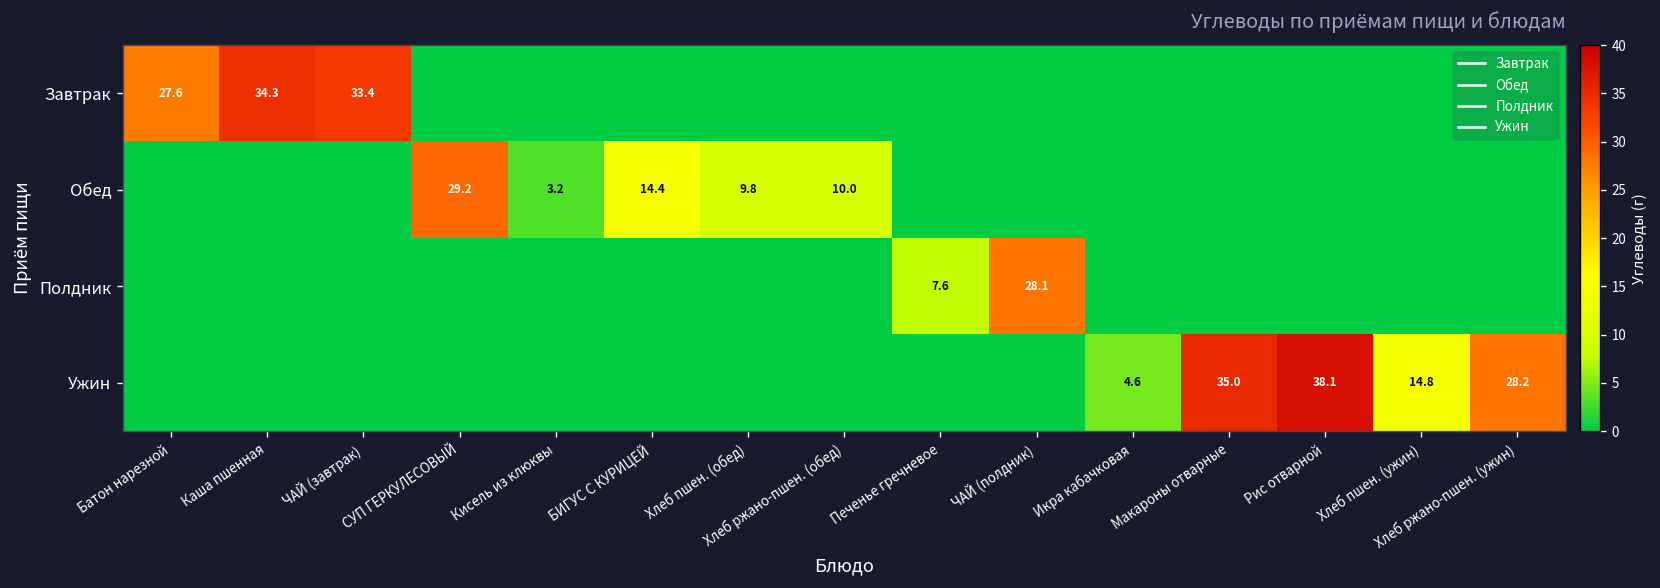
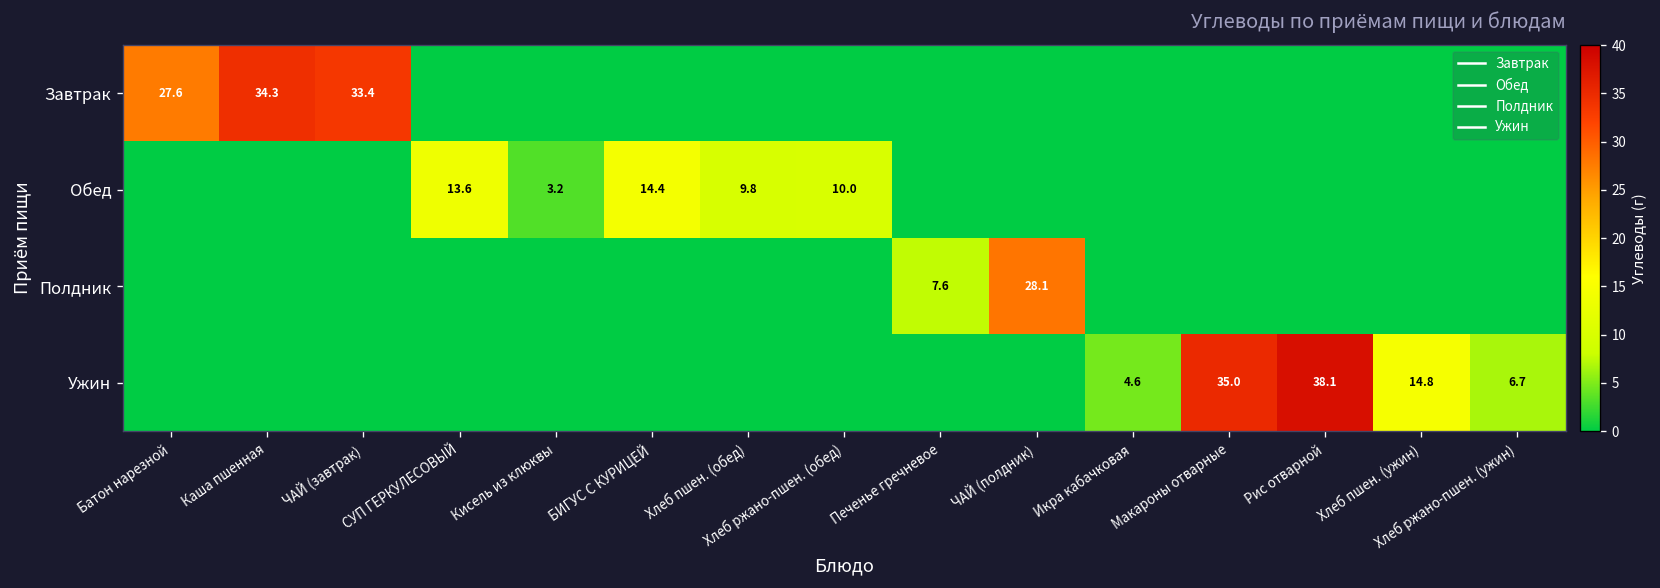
  {
    "Завтрак": {
      "Батон нарезной": 27.6,
      "Каша пшенная": 34.3,
      "ЧАЙ (завтрак)": 33.4
    },
    "Обед": {
-     "СУП ГЕРКУЛЕСОВЫЙ": 29.2,
+     "СУП ГЕРКУЛЕСОВЫЙ": 13.6,
      "Кисель из клюквы": 3.2,
      "БИГУС С КУРИЦЕЙ": 14.4,
      "Хлеб пшен. (обед)": 9.8,
      "Хлеб ржано-пшен. (обед)": 10.0
    },
    "Полдник": {
      "Печенье гречневое": 7.6,
      "ЧАЙ (полдник)": 28.1
    },
    "Ужин": {
      "Икра кабачковая": 4.6,
      "Макароны отварные": 35.0,
      "Рис отварной": 38.1,
      "Хлеб пшен. (ужин)": 14.8,
-     "Хлеб ржано-пшен. (ужин)": 28.2
+     "Хлеб ржано-пшен. (ужин)": 6.7
    }
  }
